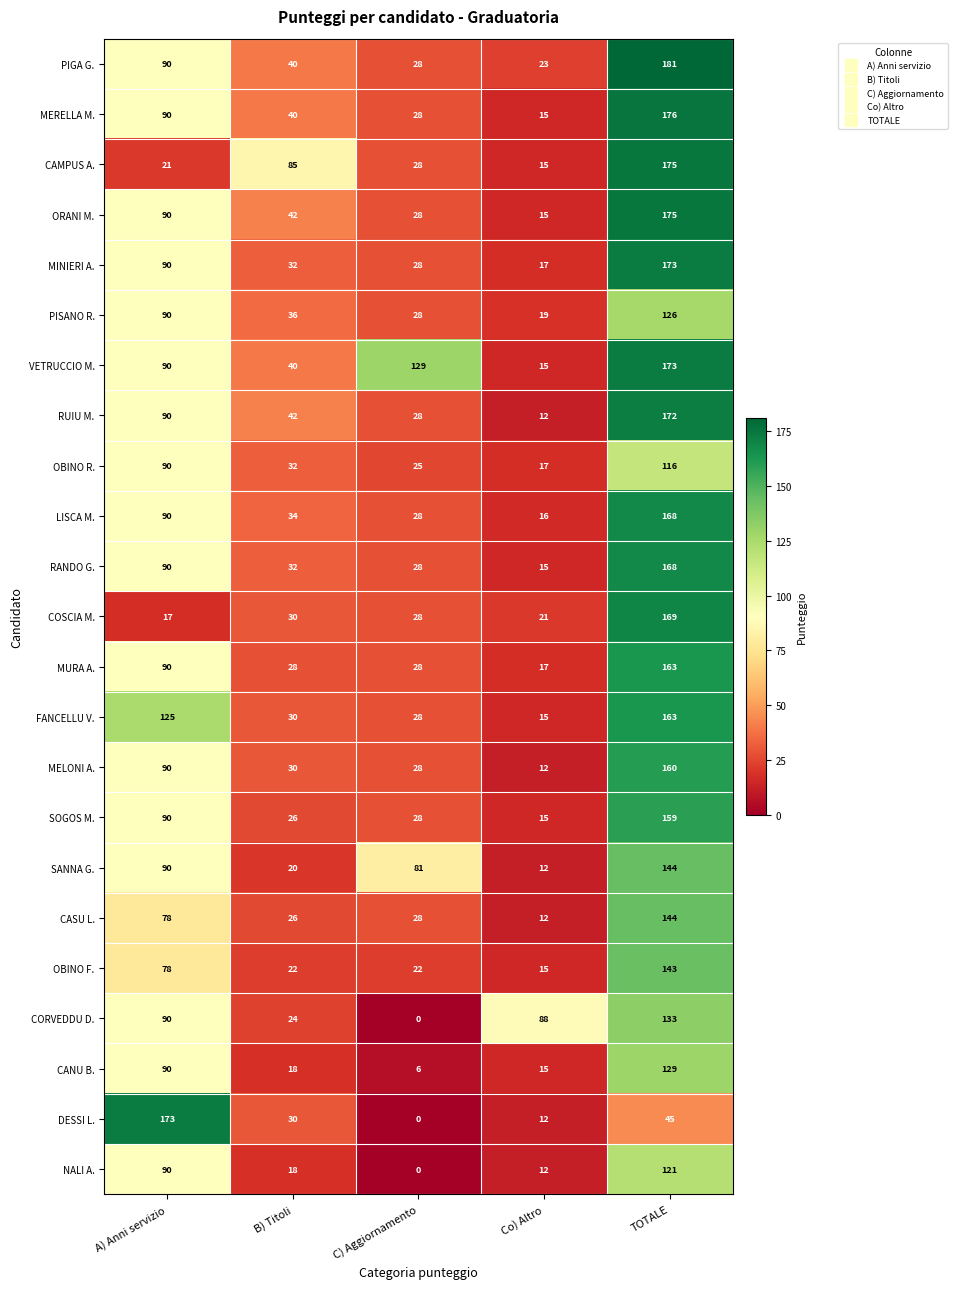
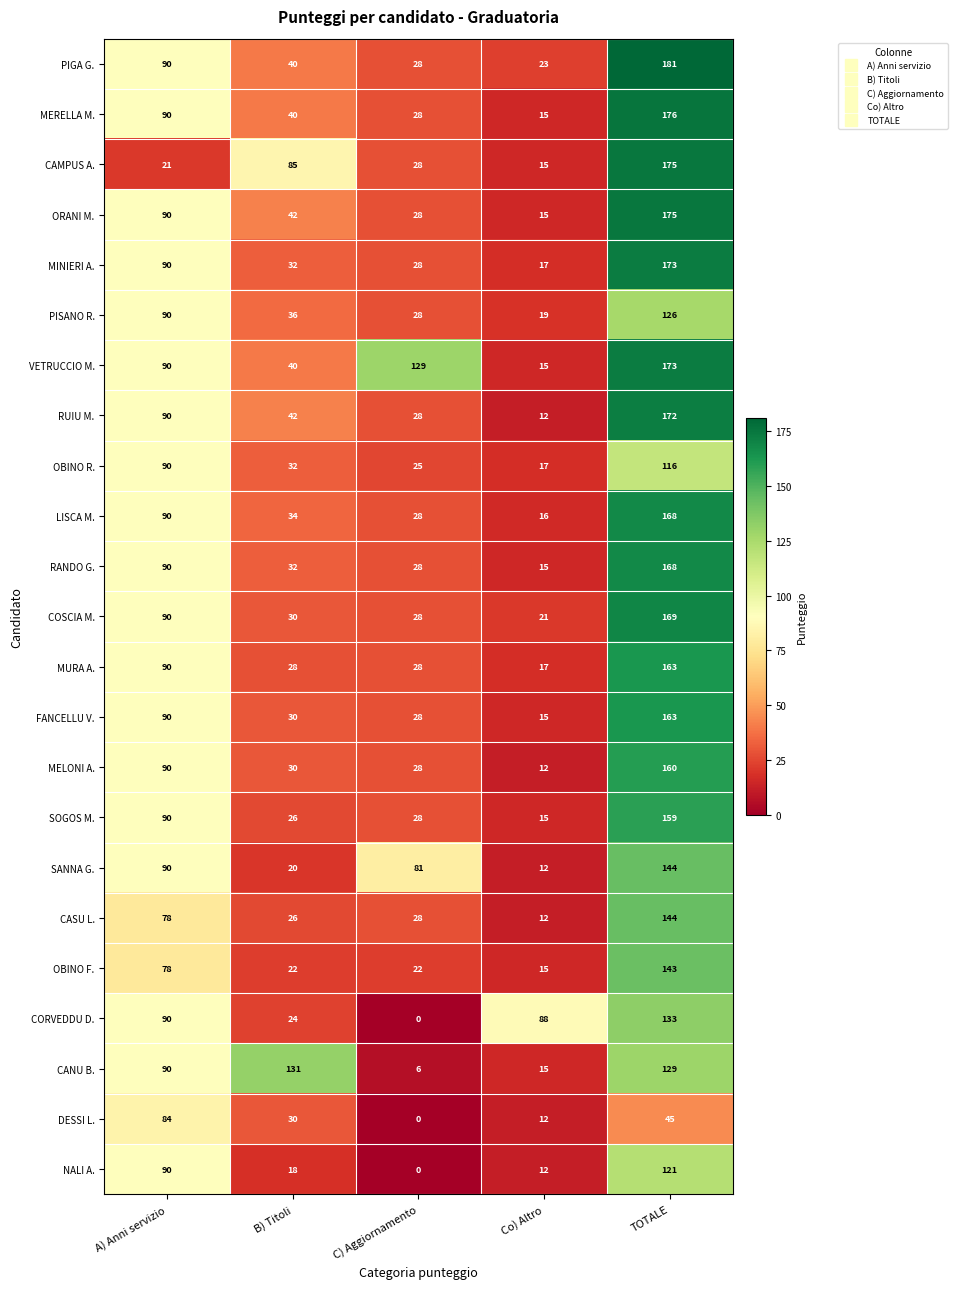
  {
    "PIGA G.": {
      "A) Anni servizio": 90,
      "B) Titoli": 40,
      "C) Aggiornamento": 28,
      "Co) Altro": 23,
      "TOTALE": 181
    },
    "MERELLA M.": {
      "A) Anni servizio": 90,
      "B) Titoli": 40,
      "C) Aggiornamento": 28,
      "Co) Altro": 15,
      "TOTALE": 176
    },
    "CAMPUS A.": {
      "A) Anni servizio": 21,
      "B) Titoli": 85,
      "C) Aggiornamento": 28,
      "Co) Altro": 15,
      "TOTALE": 175
    },
    "ORANI M.": {
      "A) Anni servizio": 90,
      "B) Titoli": 42,
      "C) Aggiornamento": 28,
      "Co) Altro": 15,
      "TOTALE": 175
    },
    "MINIERI A.": {
      "A) Anni servizio": 90,
      "B) Titoli": 32,
      "C) Aggiornamento": 28,
      "Co) Altro": 17,
      "TOTALE": 173
    },
    "PISANO R.": {
      "A) Anni servizio": 90,
      "B) Titoli": 36,
      "C) Aggiornamento": 28,
      "Co) Altro": 19,
      "TOTALE": 126
    },
    "VETRUCCIO M.": {
      "A) Anni servizio": 90,
      "B) Titoli": 40,
      "C) Aggiornamento": 129,
      "Co) Altro": 15,
      "TOTALE": 173
    },
    "RUIU M.": {
      "A) Anni servizio": 90,
      "B) Titoli": 42,
      "C) Aggiornamento": 28,
      "Co) Altro": 12,
      "TOTALE": 172
    },
    "OBINO R.": {
      "A) Anni servizio": 90,
      "B) Titoli": 32,
      "C) Aggiornamento": 25,
      "Co) Altro": 17,
      "TOTALE": 116
    },
    "LISCA M.": {
      "A) Anni servizio": 90,
      "B) Titoli": 34,
      "C) Aggiornamento": 28,
      "Co) Altro": 16,
      "TOTALE": 168
    },
    "RANDO G.": {
      "A) Anni servizio": 90,
      "B) Titoli": 32,
      "C) Aggiornamento": 28,
      "Co) Altro": 15,
      "TOTALE": 168
    },
    "COSCIA M.": {
-     "A) Anni servizio": 17,
+     "A) Anni servizio": 90,
      "B) Titoli": 30,
      "C) Aggiornamento": 28,
      "Co) Altro": 21,
      "TOTALE": 169
    },
    "MURA A.": {
      "A) Anni servizio": 90,
      "B) Titoli": 28,
      "C) Aggiornamento": 28,
      "Co) Altro": 17,
      "TOTALE": 163
    },
    "FANCELLU V.": {
-     "A) Anni servizio": 125,
+     "A) Anni servizio": 90,
      "B) Titoli": 30,
      "C) Aggiornamento": 28,
      "Co) Altro": 15,
      "TOTALE": 163
    },
    "MELONI A.": {
      "A) Anni servizio": 90,
      "B) Titoli": 30,
      "C) Aggiornamento": 28,
      "Co) Altro": 12,
      "TOTALE": 160
    },
    "SOGOS M.": {
      "A) Anni servizio": 90,
      "B) Titoli": 26,
      "C) Aggiornamento": 28,
      "Co) Altro": 15,
      "TOTALE": 159
    },
    "SANNA G.": {
      "A) Anni servizio": 90,
      "B) Titoli": 20,
      "C) Aggiornamento": 81,
      "Co) Altro": 12,
      "TOTALE": 144
    },
    "CASU L.": {
      "A) Anni servizio": 78,
      "B) Titoli": 26,
      "C) Aggiornamento": 28,
      "Co) Altro": 12,
      "TOTALE": 144
    },
    "OBINO F.": {
      "A) Anni servizio": 78,
      "B) Titoli": 22,
      "C) Aggiornamento": 22,
      "Co) Altro": 15,
      "TOTALE": 143
    },
    "CORVEDDU D.": {
      "A) Anni servizio": 90,
      "B) Titoli": 24,
      "C) Aggiornamento": 0,
      "Co) Altro": 88,
      "TOTALE": 133
    },
    "CANU B.": {
      "A) Anni servizio": 90,
-     "B) Titoli": 18,
+     "B) Titoli": 131,
      "C) Aggiornamento": 6,
      "Co) Altro": 15,
      "TOTALE": 129
    },
    "DESSI L.": {
-     "A) Anni servizio": 173,
+     "A) Anni servizio": 84,
      "B) Titoli": 30,
      "C) Aggiornamento": 0,
      "Co) Altro": 12,
      "TOTALE": 45
    },
    "NALI A.": {
      "A) Anni servizio": 90,
      "B) Titoli": 18,
      "C) Aggiornamento": 0,
      "Co) Altro": 12,
      "TOTALE": 121
    }
  }
